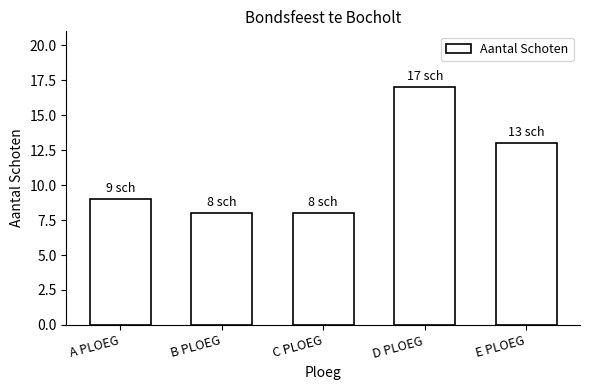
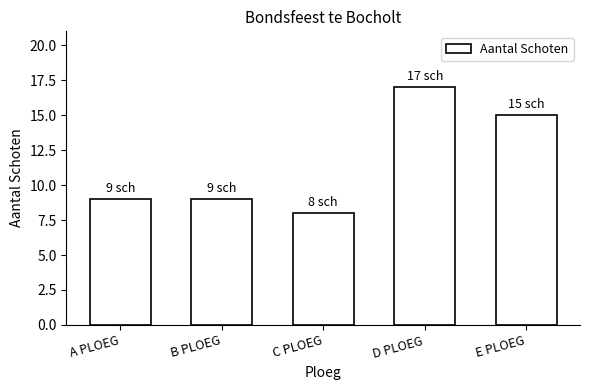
  {
    "A PLOEG": 9,
-   "B PLOEG": 8,
+   "B PLOEG": 9,
    "C PLOEG": 8,
    "D PLOEG": 17,
-   "E PLOEG": 13
+   "E PLOEG": 15
  }
